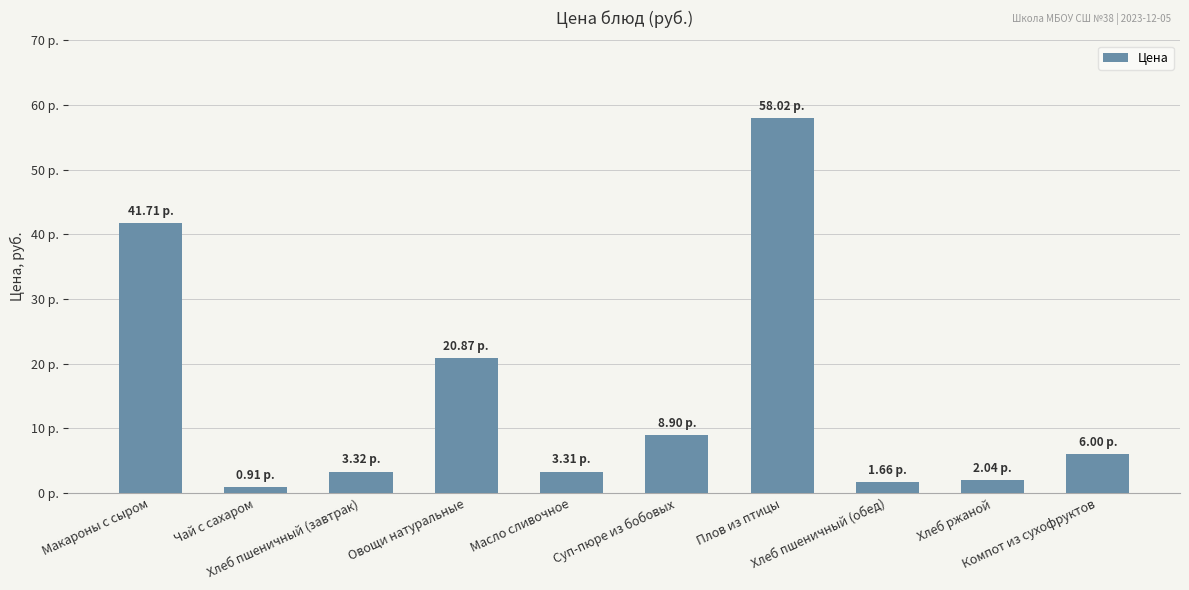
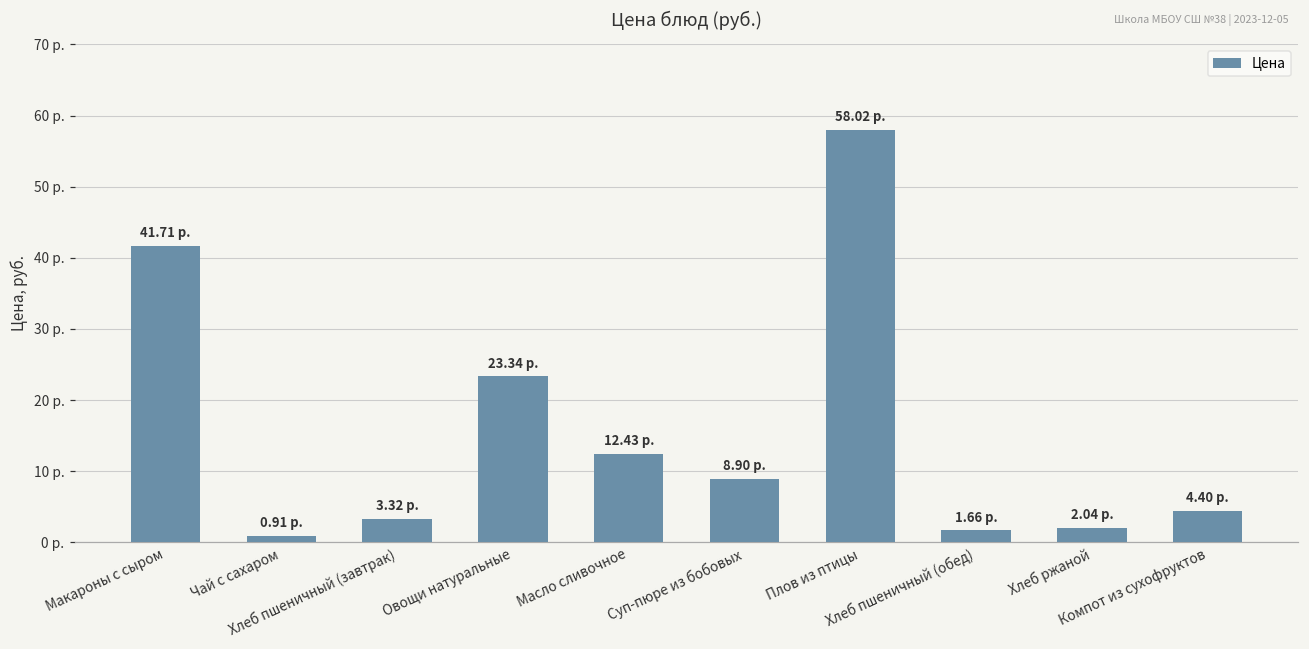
  {
    "Макароны с сыром": 41.71,
    "Чай с сахаром": 0.91,
    "Хлеб пшеничный (завтрак)": 3.32,
-   "Овощи натуральные": 20.87,
-   "Масло сливочное": 3.31,
+   "Овощи натуральные": 23.34,
+   "Масло сливочное": 12.43,
    "Суп-пюре из бобовых": 8.90,
    "Плов из птицы": 58.02,
    "Хлеб пшеничный (обед)": 1.66,
    "Хлеб ржаной": 2.04,
-   "Компот из сухофруктов": 6.00
+   "Компот из сухофруктов": 4.40
  }
